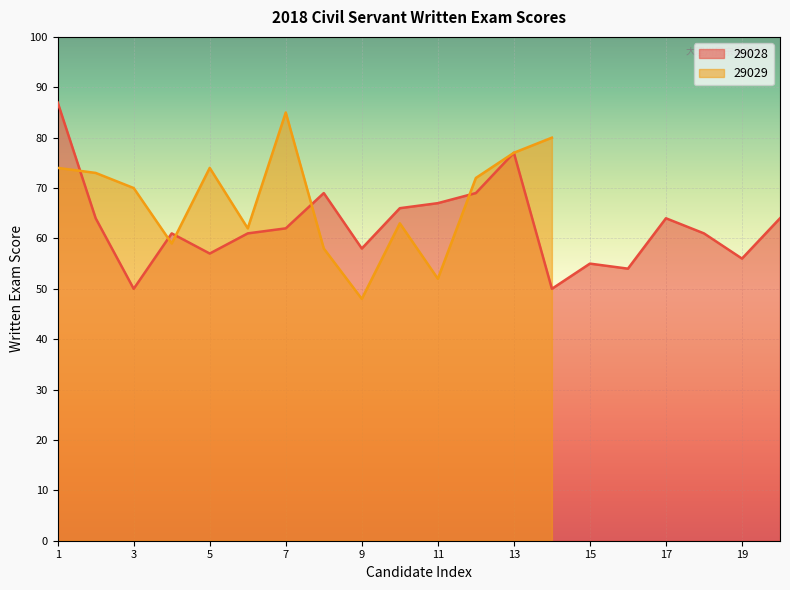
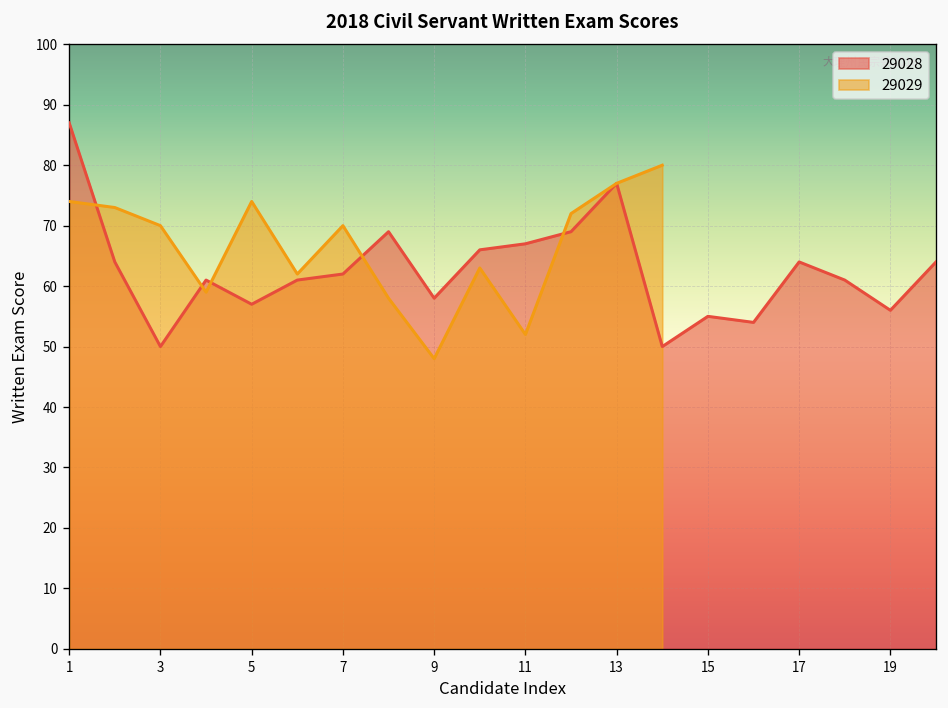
  {
    "29028": {
      "1": 87,
      "3": 50,
      "5": 57,
      "7": 62,
      "9": 58,
      "11": 67,
      "15": 55,
      "17": 64,
      "19": 56
    },
    "29029": {
      "1": 74,
      "3": 70,
      "5": 74,
-     "7": 85,
+     "7": 70,
      "9": 48,
      "11": 52
    }
  }
